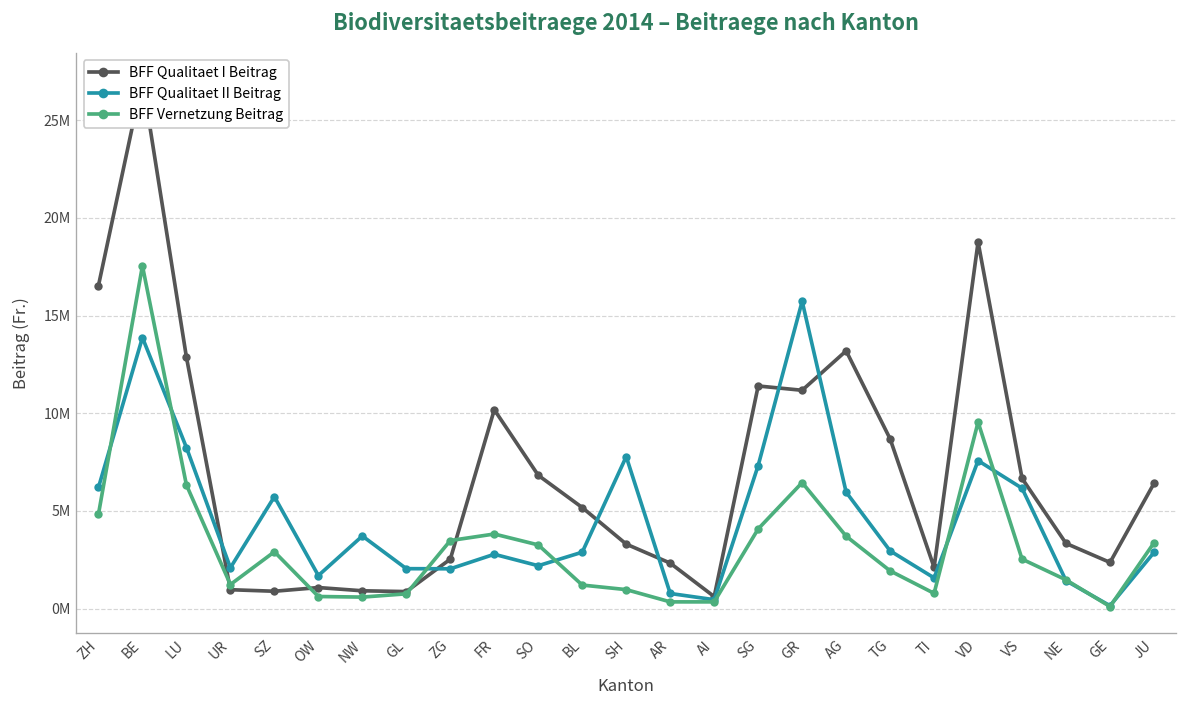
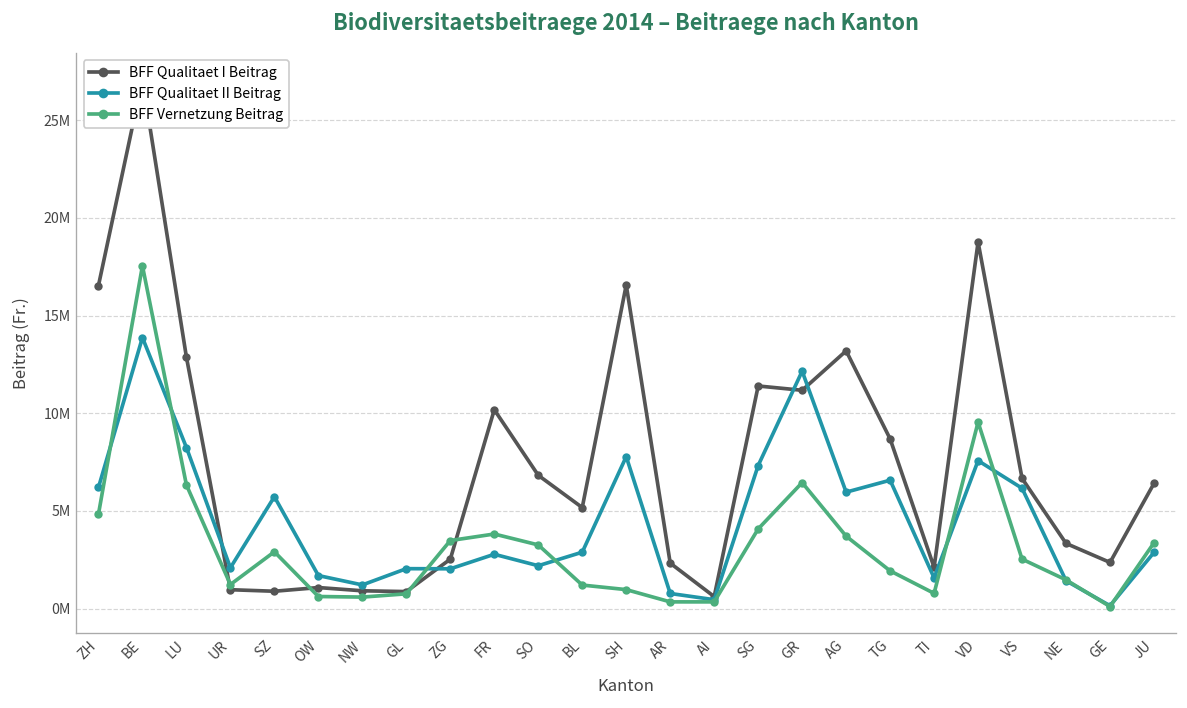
  {
    "BFF Qualitaet I Beitrag": {
      "ZH": 16500000,
      "LU": 12900000,
      "UR": 1000000,
      "SZ": 900000,
      "OW": 1100000,
      "NW": 900000,
      "ZG": 2500000,
      "FR": 10200000,
      "SO": 6800000,
      "BL": 5200000,
-     "SH": 3300000,
+     "SH": 16600000,
      "AR": 2300000,
      "AI": 600000,
      "SG": 11400000,
      "GR": 11200000,
      "AG": 13200000,
      "TG": 8700000,
      "TI": 2100000,
      "VD": 18800000,
      "VS": 6700000,
      "NE": 3300000,
      "GE": 2400000,
      "JU": 6400000
    },
    "BFF Qualitaet II Beitrag": {
      "ZH": 6200000,
      "BE": 13900000,
      "LU": 8200000,
      "UR": 2100000,
      "SZ": 5700000,
      "OW": 1700000,
-     "NW": 3700000,
+     "NW": 1200000,
      "GL": 2000000,
      "ZG": 2000000,
      "FR": 2800000,
      "SO": 2200000,
      "BL": 2900000,
      "SH": 7800000,
      "AR": 800000,
      "SG": 7300000,
-     "GR": 15700000,
+     "GR": 12200000,
      "AG": 6000000,
-     "TG": 3000000,
+     "TG": 6600000,
      "TI": 1600000,
      "VD": 7600000,
      "VS": 6200000,
      "JU": 2900000
    },
    "BFF Vernetzung Beitrag": {
      "ZH": 4800000,
      "BE": 17500000,
      "LU": 6300000,
      "UR": 1200000,
      "SZ": 2900000,
      "OW": 600000,
      "NW": 600000,
      "ZG": 3500000,
      "FR": 3800000,
      "SO": 3300000,
      "BL": 1200000,
      "SH": 1000000,
      "AR": 300000,
      "SG": 4100000,
      "GR": 6500000,
      "AG": 3700000,
      "TG": 1900000,
      "TI": 800000,
      "VD": 9500000,
      "VS": 2500000,
      "JU": 3400000
    }
  }
